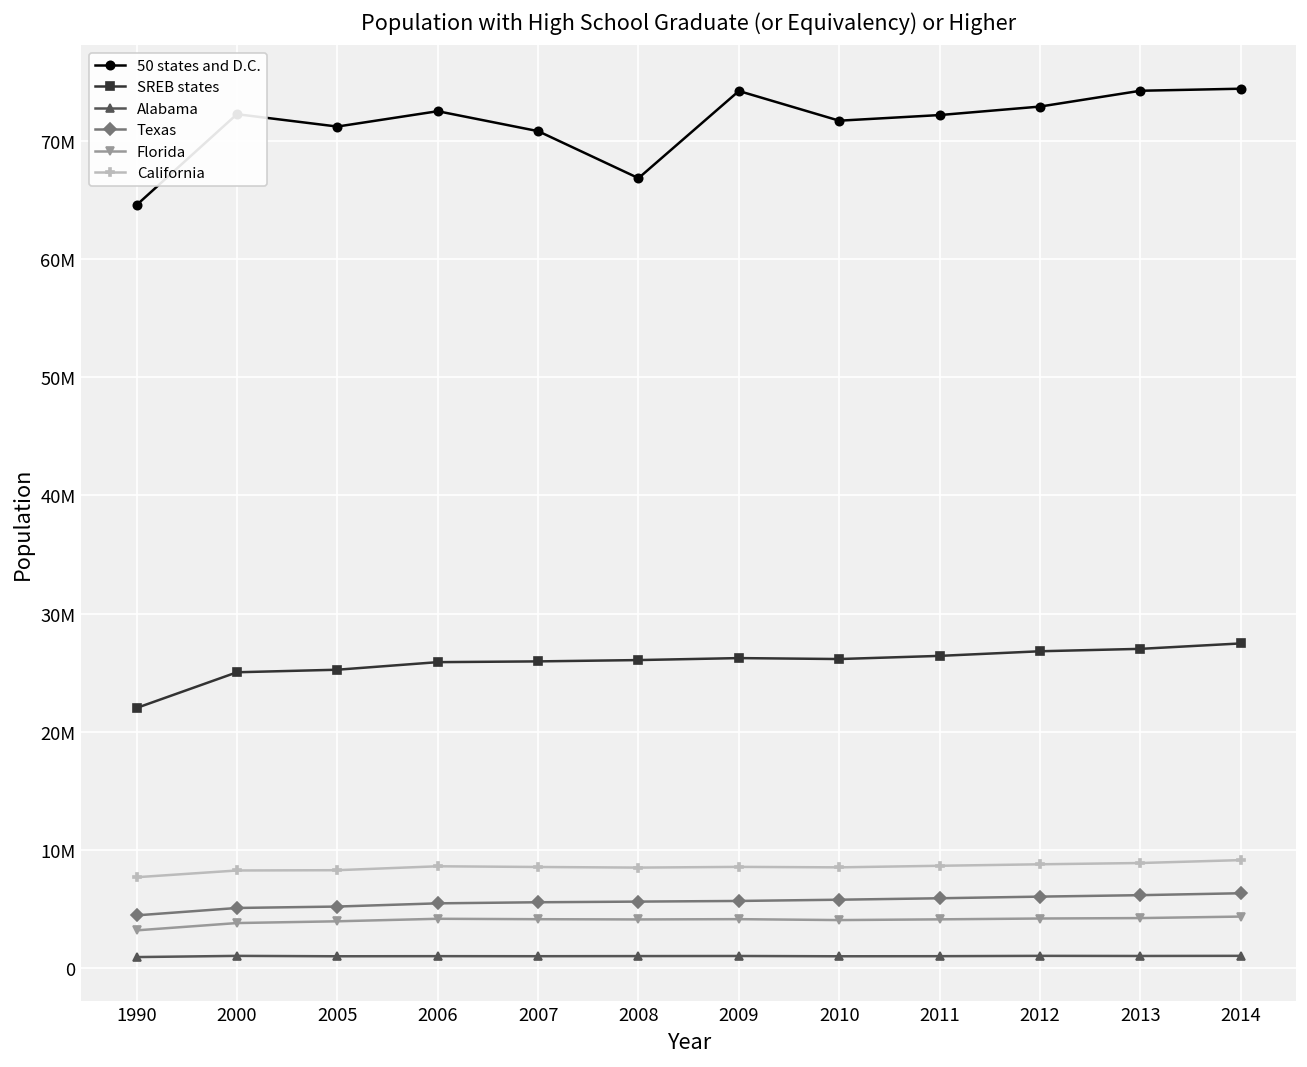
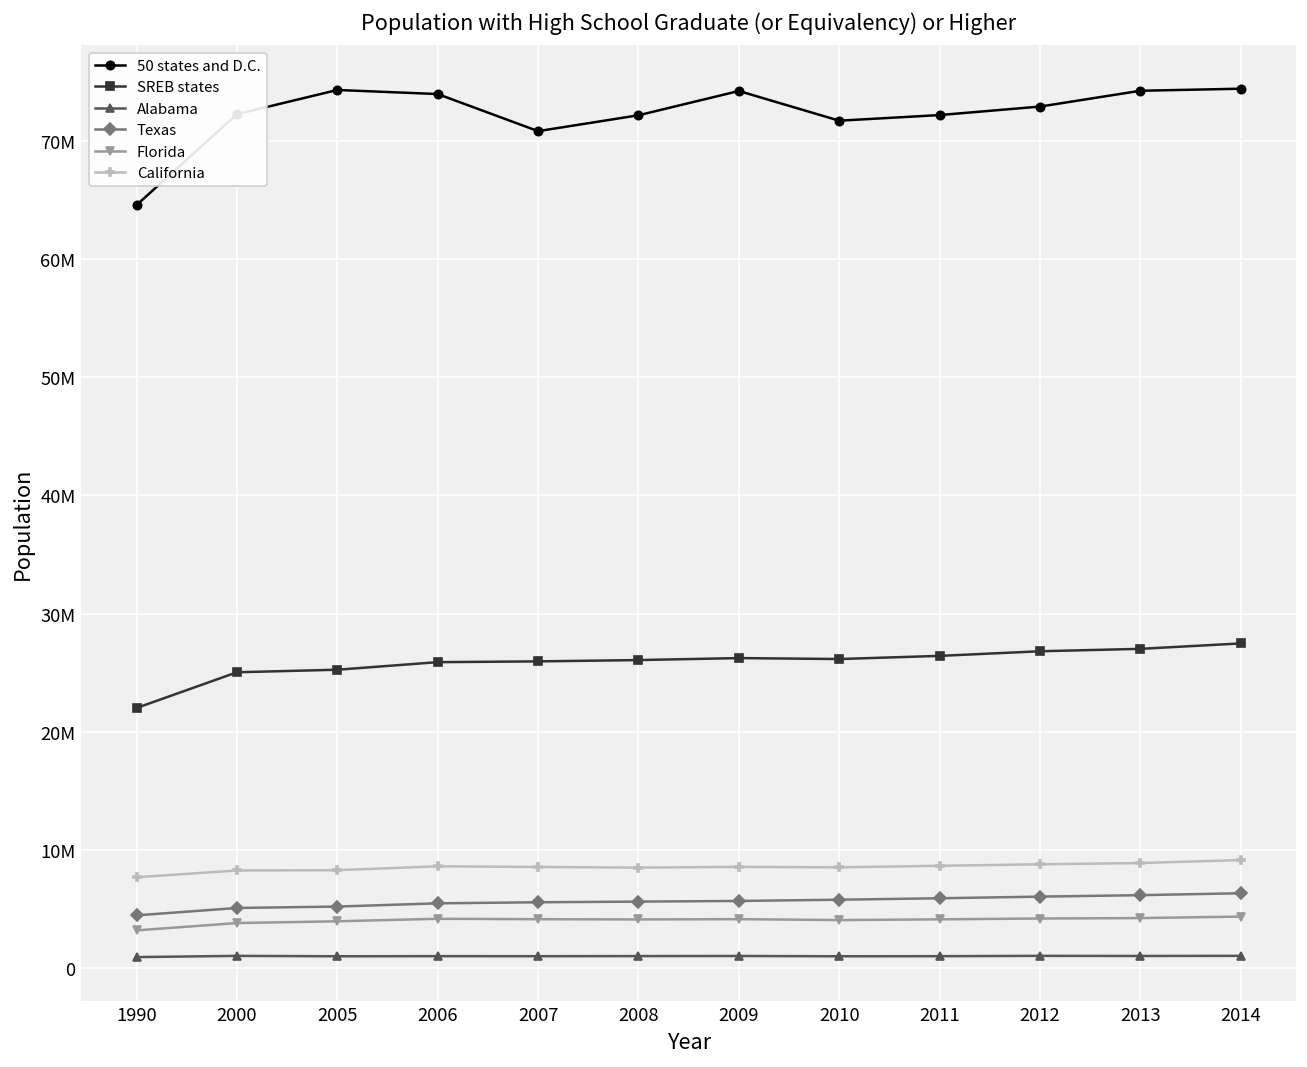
  {
    "50 states and D.C.": {
      "1990": 65000000,
-     "2005": 71000000,
-     "2006": 72000000,
+     "2005": 74000000,
+     "2006": 74000000,
      "2007": 71000000,
-     "2008": 67000000,
+     "2008": 72000000,
      "2009": 74000000,
      "2010": 72000000,
      "2011": 72000000,
      "2012": 73000000,
      "2013": 74000000,
      "2014": 74000000
    }
  }
